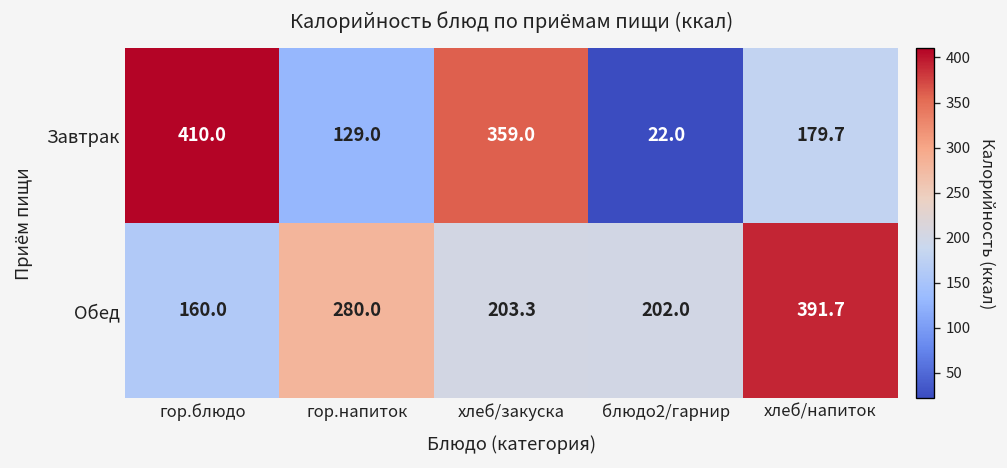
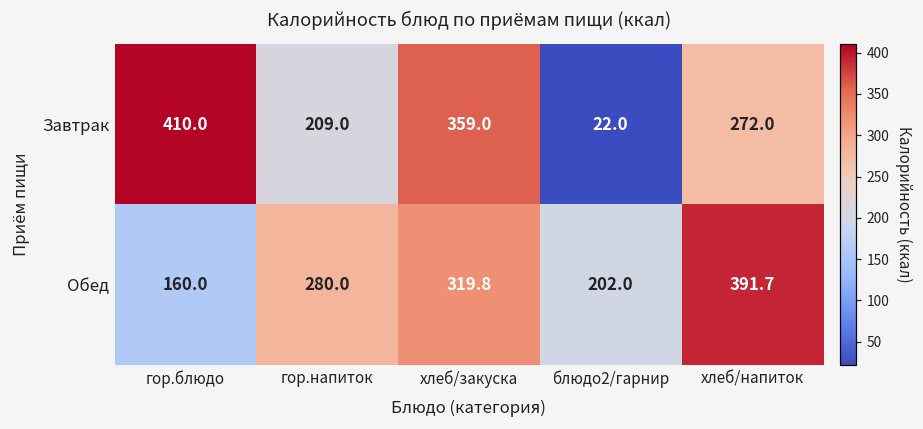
  {
    "Завтрак": {
      "гор.блюдо": 410.0,
-     "гор.напиток": 129.0,
+     "гор.напиток": 209.0,
      "хлеб/закуска": 359.0,
      "блюдо2/гарнир": 22.0,
-     "хлеб/напиток": 179.7
+     "хлеб/напиток": 272.0
    },
    "Обед": {
      "гор.блюдо": 160.0,
      "гор.напиток": 280.0,
-     "хлеб/закуска": 203.3,
+     "хлеб/закуска": 319.8,
      "блюдо2/гарнир": 202.0,
      "хлеб/напиток": 391.7
    }
  }
